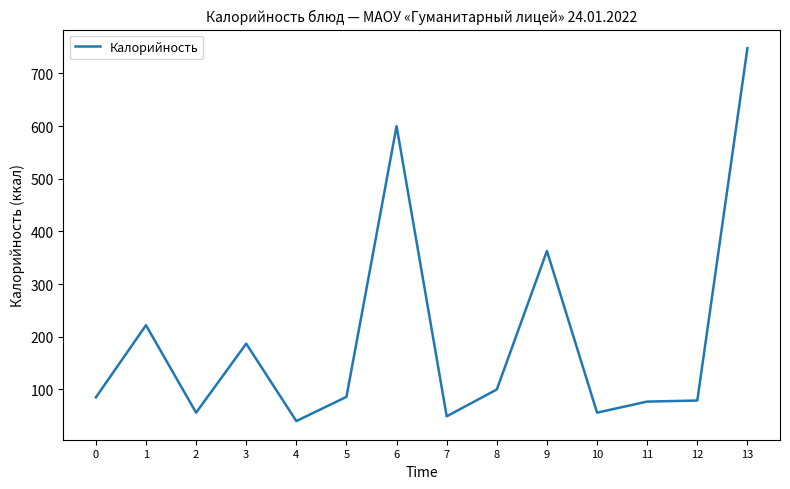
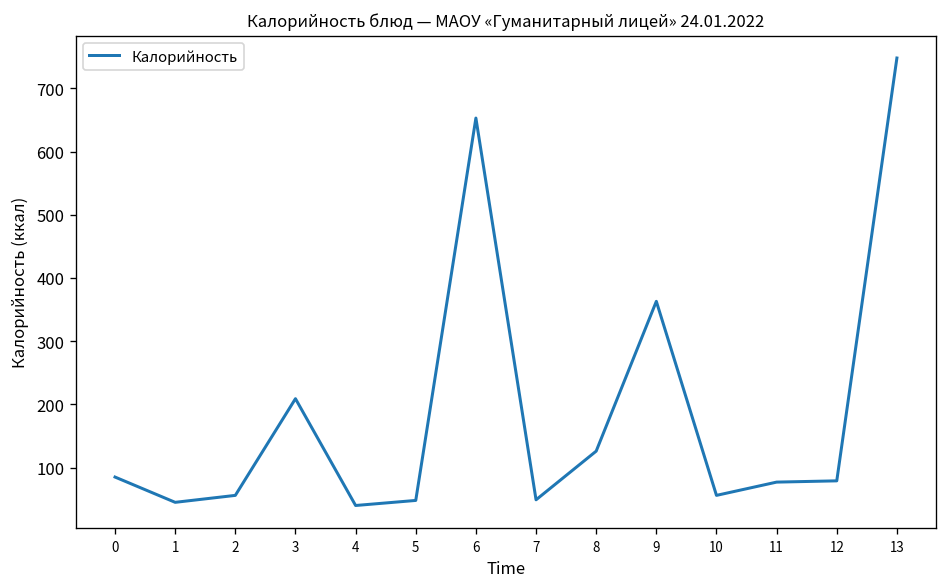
  {
    "0": 90,
-   "1": 220,
+   "1": 50,
    "2": 60,
-   "3": 190,
+   "3": 210,
    "4": 40,
-   "5": 90,
-   "6": 600,
+   "5": 50,
+   "6": 650,
    "7": 50,
-   "8": 100,
+   "8": 130,
    "9": 360,
    "10": 60,
    "11": 80,
    "12": 80,
    "13": 750
  }
